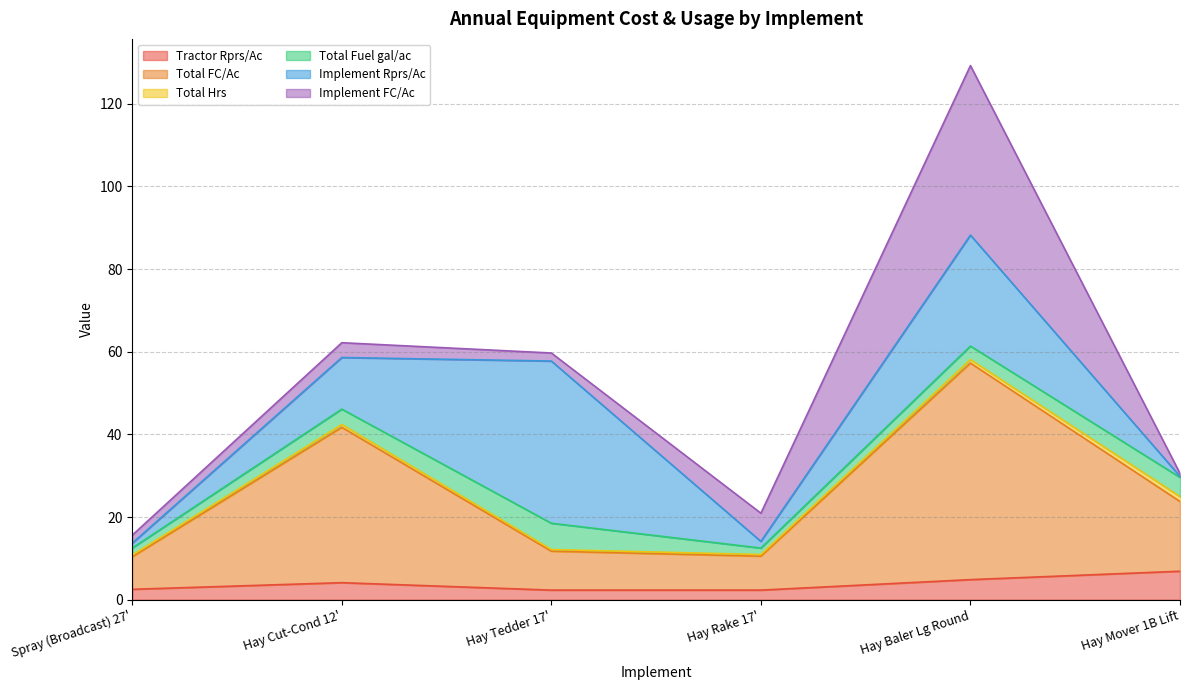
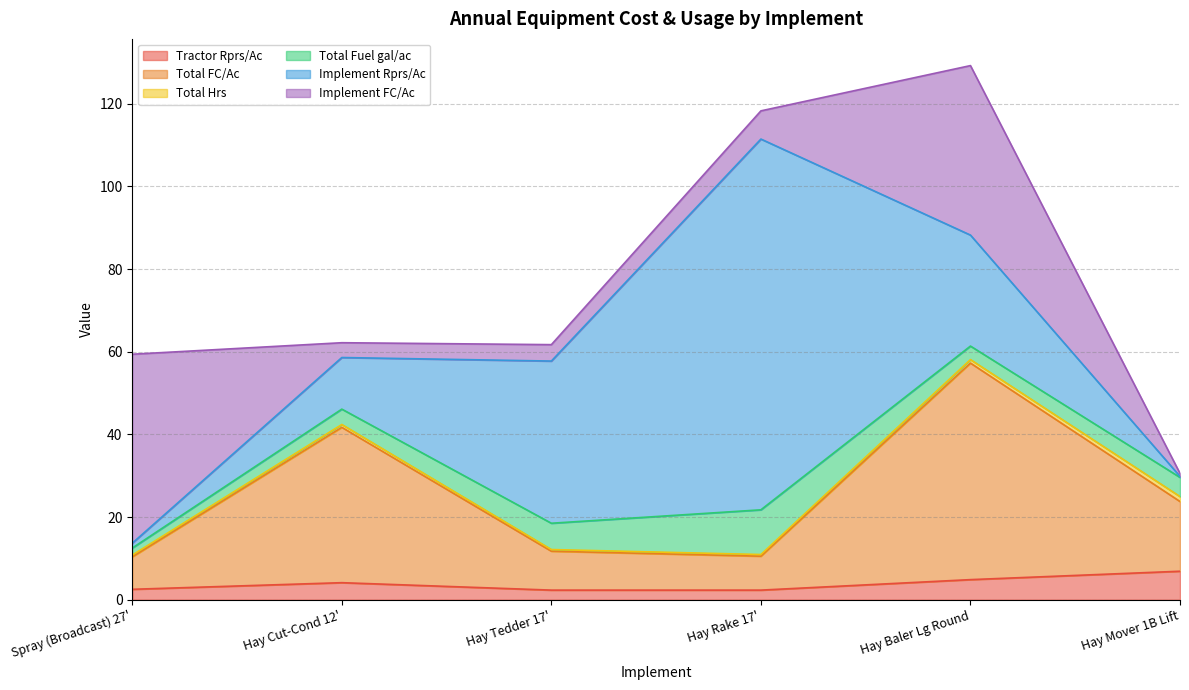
  {
    "Total Hrs": {
      "Hay Cut-Cond 12'": 1,
      "Hay Baler Lg Round": 1,
      "Hay Mover 1B Lift": 1
    },
    "Total Fuel gal/ac": {
      "Spray (Broadcast) 27'": 2,
      "Hay Cut-Cond 12'": 4,
      "Hay Tedder 17'": 6,
-     "Hay Rake 17'": 2,
+     "Hay Rake 17'": 11,
      "Hay Baler Lg Round": 3
    },
    "Implement Rprs/Ac": {
      "Spray (Broadcast) 27'": 1,
      "Hay Cut-Cond 12'": 12,
      "Hay Tedder 17'": 39,
-     "Hay Rake 17'": 2,
+     "Hay Rake 17'": 90,
      "Hay Baler Lg Round": 27
    },
    "Implement FC/Ac": {
-     "Spray (Broadcast) 27'": 2,
+     "Spray (Broadcast) 27'": 46,
      "Hay Cut-Cond 12'": 4,
-     "Hay Tedder 17'": 2,
+     "Hay Tedder 17'": 4,
      "Hay Rake 17'": 7,
      "Hay Baler Lg Round": 41,
      "Hay Mover 1B Lift": 1
    }
  }
